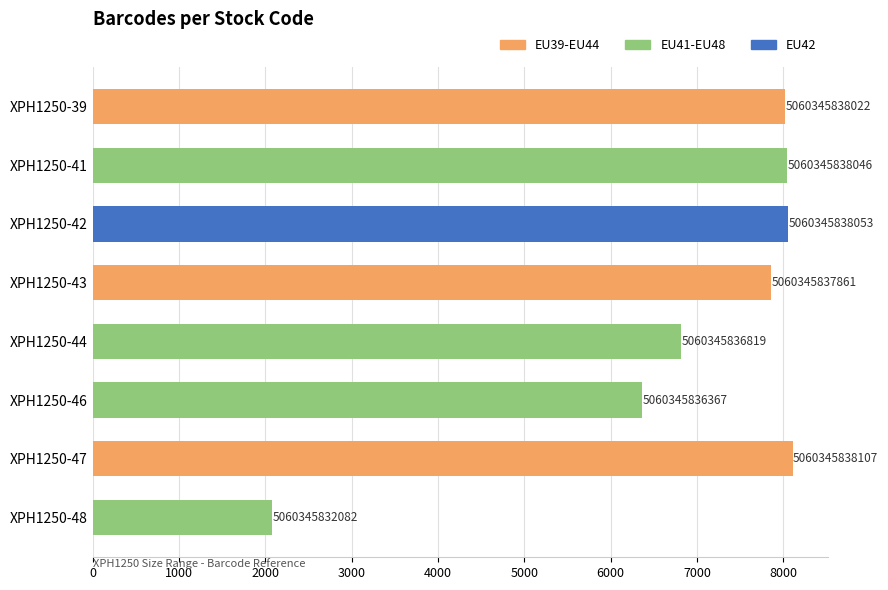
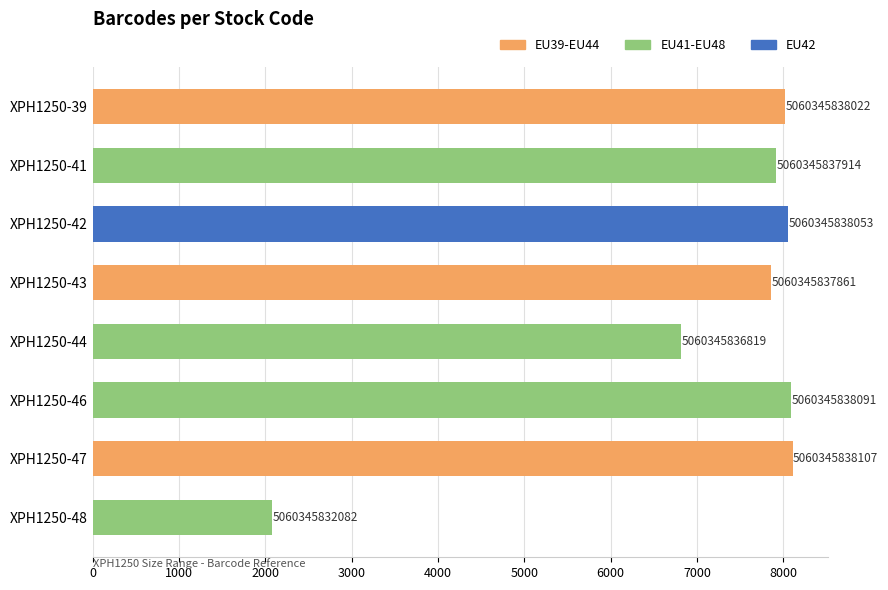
  {
-   "XPH1250-41": 5060345838046,
-   "XPH1250-46": 5060345836367
+   "XPH1250-41": 5060345837914,
+   "XPH1250-46": 5060345838091
  }
